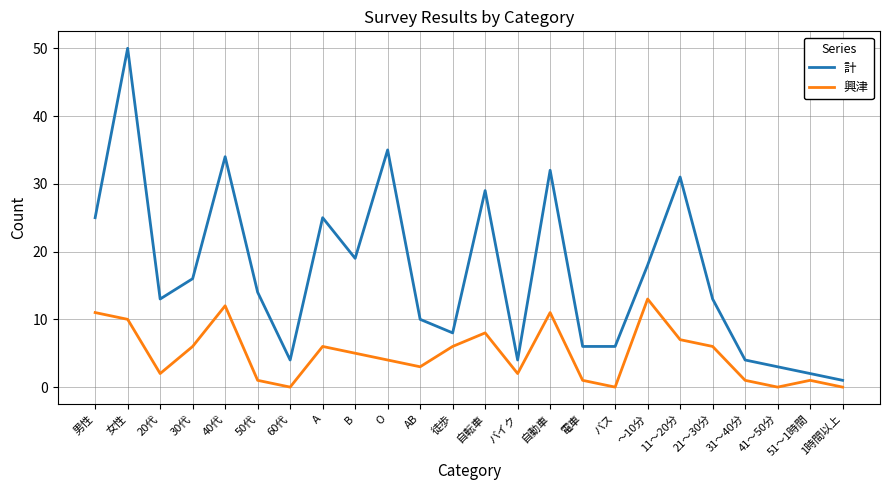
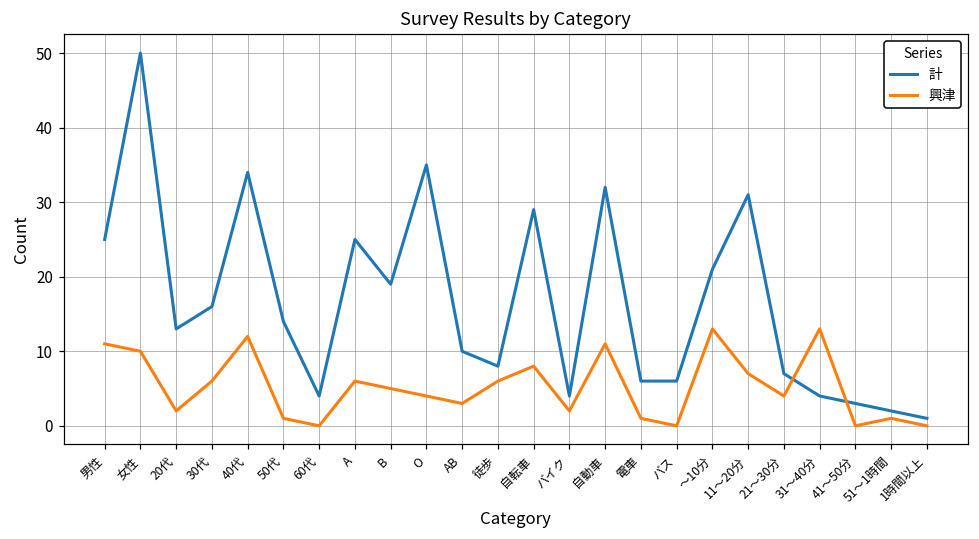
  {
    "計": {
      "男性": 25,
      "女性": 50,
      "20代": 13,
      "30代": 16,
      "40代": 34,
      "50代": 14,
      "60代": 4,
      "A": 25,
      "B": 19,
      "O": 35,
      "AB": 10,
      "徒歩": 8,
      "自転車": 29,
      "バイク": 4,
      "自動車": 32,
      "電車": 6,
      "バス": 6,
-     "～10分": 18,
+     "～10分": 21,
      "11～20分": 31,
-     "21～30分": 13,
+     "21～30分": 7,
      "31～40分": 4,
      "41～50分": 3,
      "51～1時間": 2,
      "1時間以上": 1
    },
    "興津": {
      "男性": 11,
      "女性": 10,
      "20代": 2,
      "30代": 6,
      "40代": 12,
      "50代": 1,
      "60代": 0,
      "A": 6,
      "B": 5,
      "O": 4,
      "AB": 3,
      "徒歩": 6,
      "自転車": 8,
      "バイク": 2,
      "自動車": 11,
      "電車": 1,
      "バス": 0,
      "～10分": 13,
      "11～20分": 7,
-     "21～30分": 6,
-     "31～40分": 1,
+     "21～30分": 4,
+     "31～40分": 13,
      "41～50分": 0,
      "51～1時間": 1,
      "1時間以上": 0
    }
  }
